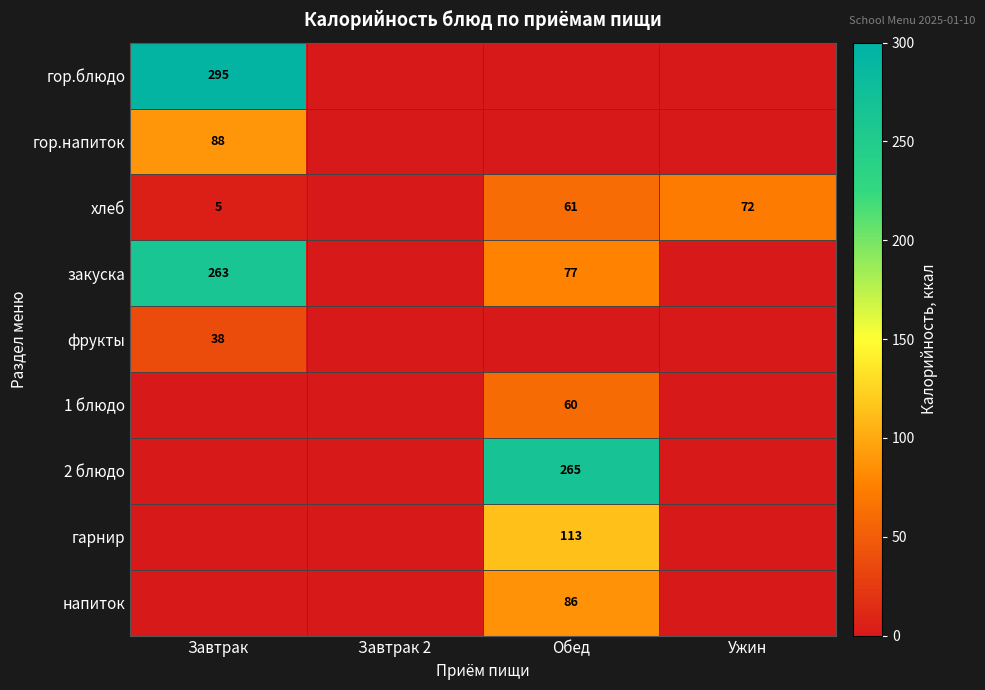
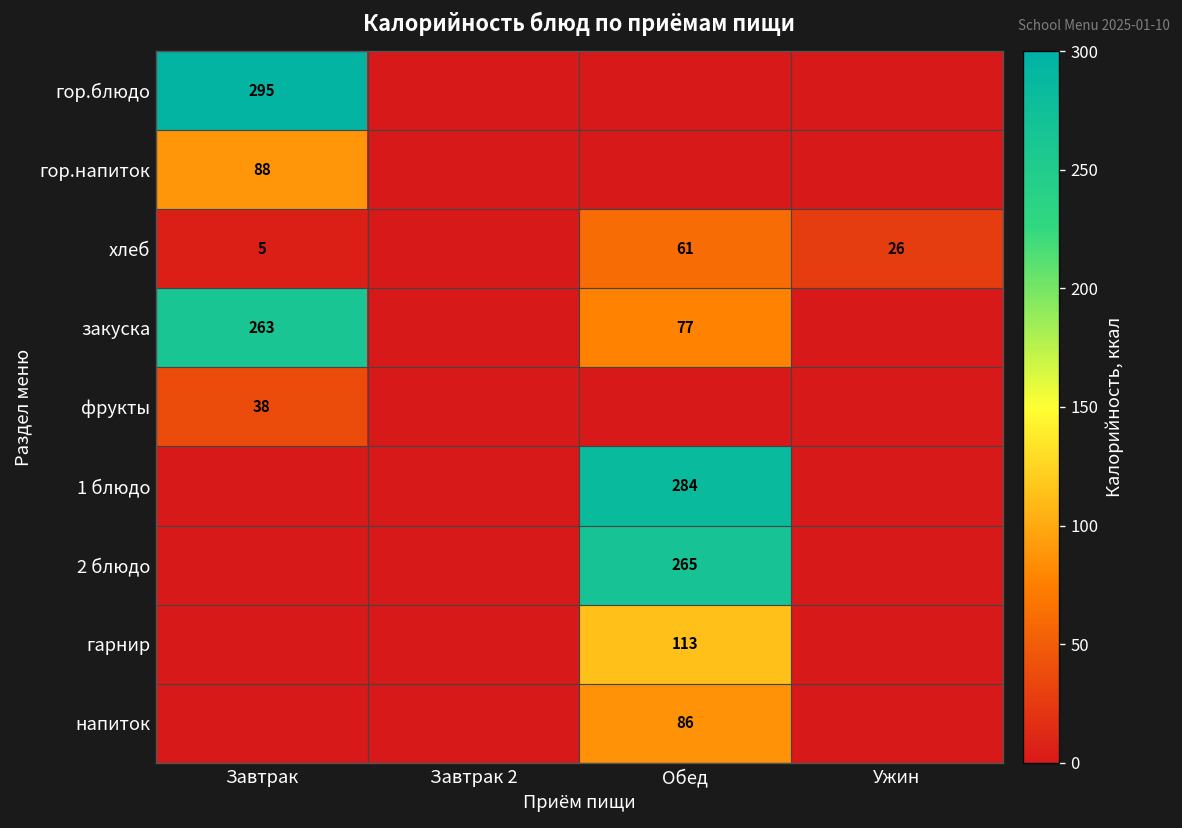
  {
    "гор.блюдо": {
      "Завтрак": 295
    },
    "гор.напиток": {
      "Завтрак": 88
    },
    "хлеб": {
      "Завтрак": 5,
      "Обед": 61,
-     "Ужин": 72
+     "Ужин": 26
    },
    "закуска": {
      "Завтрак": 263,
      "Обед": 77
    },
    "фрукты": {
      "Завтрак": 38
    },
    "1 блюдо": {
-     "Обед": 60
+     "Обед": 284
    },
    "2 блюдо": {
      "Обед": 265
    },
    "гарнир": {
      "Обед": 113
    },
    "напиток": {
      "Обед": 86
    }
  }
